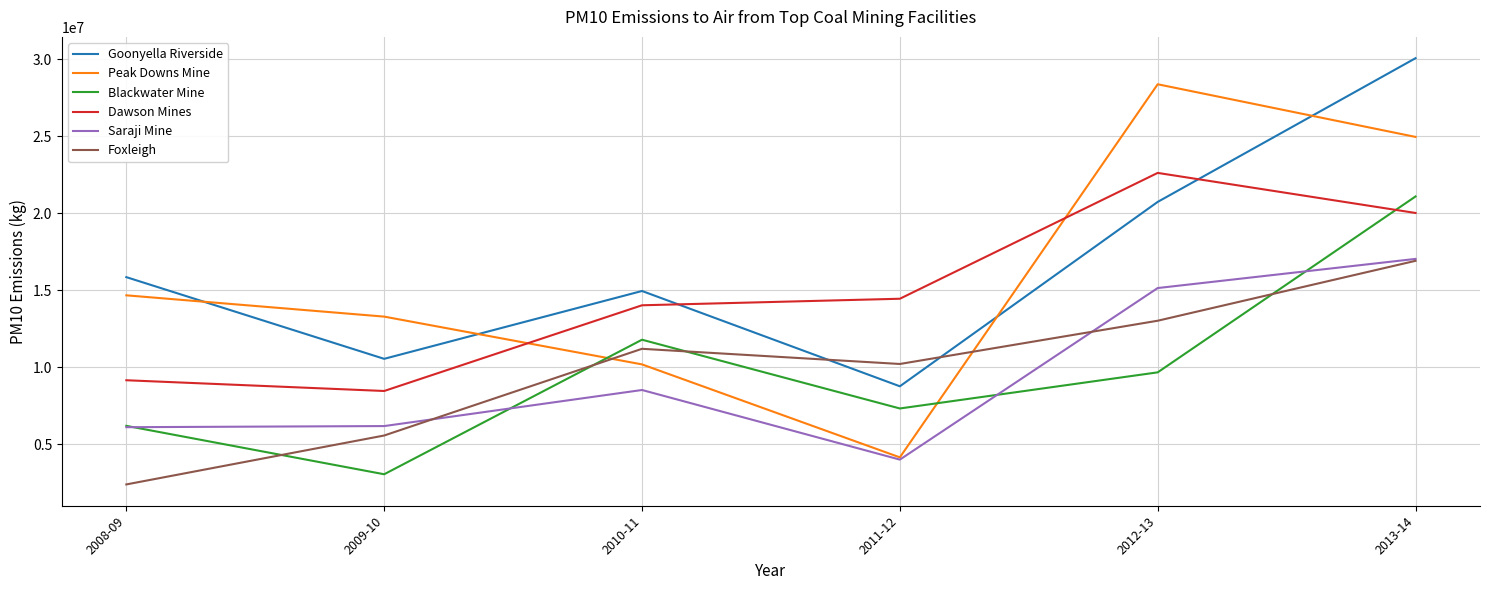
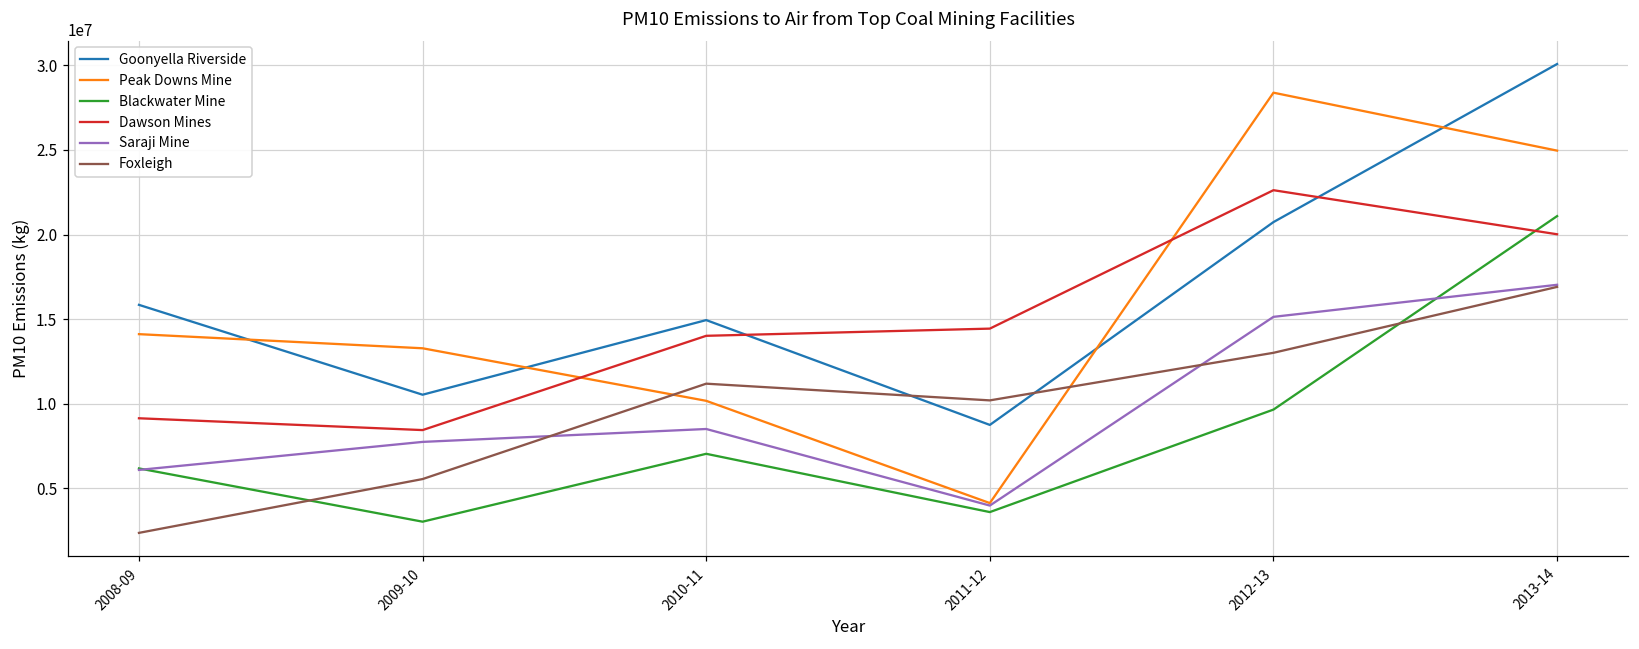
  {
    "Goonyella Riverside": {
      "2008-09": 15800000,
      "2009-10": 10500000,
      "2010-11": 14900000,
      "2011-12": 8800000,
      "2012-13": 20700000,
      "2013-14": 30100000
    },
    "Peak Downs Mine": {
-     "2008-09": 14700000,
+     "2008-09": 14100000,
      "2009-10": 13300000,
      "2010-11": 10200000,
      "2012-13": 28400000,
      "2013-14": 25000000
    },
    "Blackwater Mine": {
      "2009-10": 3000000,
-     "2010-11": 11800000,
-     "2011-12": 7300000,
+     "2010-11": 7000000,
+     "2011-12": 3600000,
      "2012-13": 9700000,
      "2013-14": 21100000
    },
    "Dawson Mines": {
      "2008-09": 9100000,
      "2009-10": 8400000,
      "2010-11": 14000000,
      "2011-12": 14400000,
      "2012-13": 22600000,
      "2013-14": 20000000
    },
    "Saraji Mine": {
-     "2009-10": 6200000,
+     "2009-10": 7800000,
      "2010-11": 8500000,
      "2012-13": 15100000
    },
    "Foxleigh": {
      "2008-09": 2400000,
      "2009-10": 5600000,
      "2010-11": 11200000,
      "2011-12": 10200000,
      "2012-13": 13000000
    }
  }
